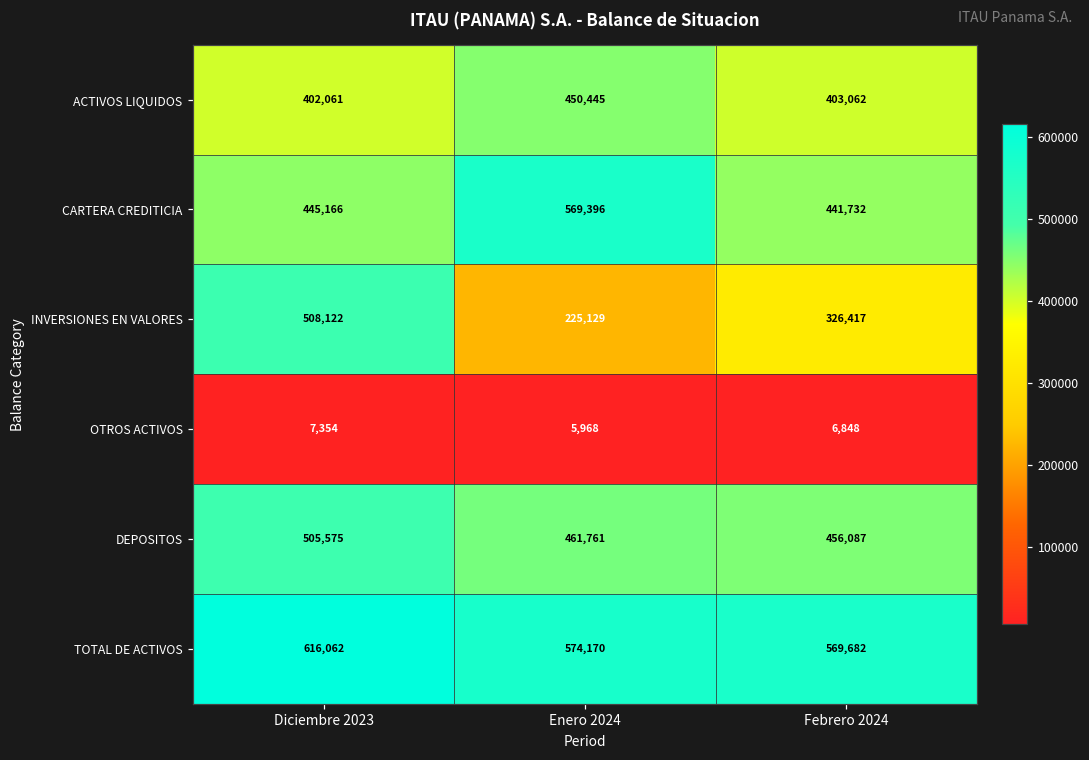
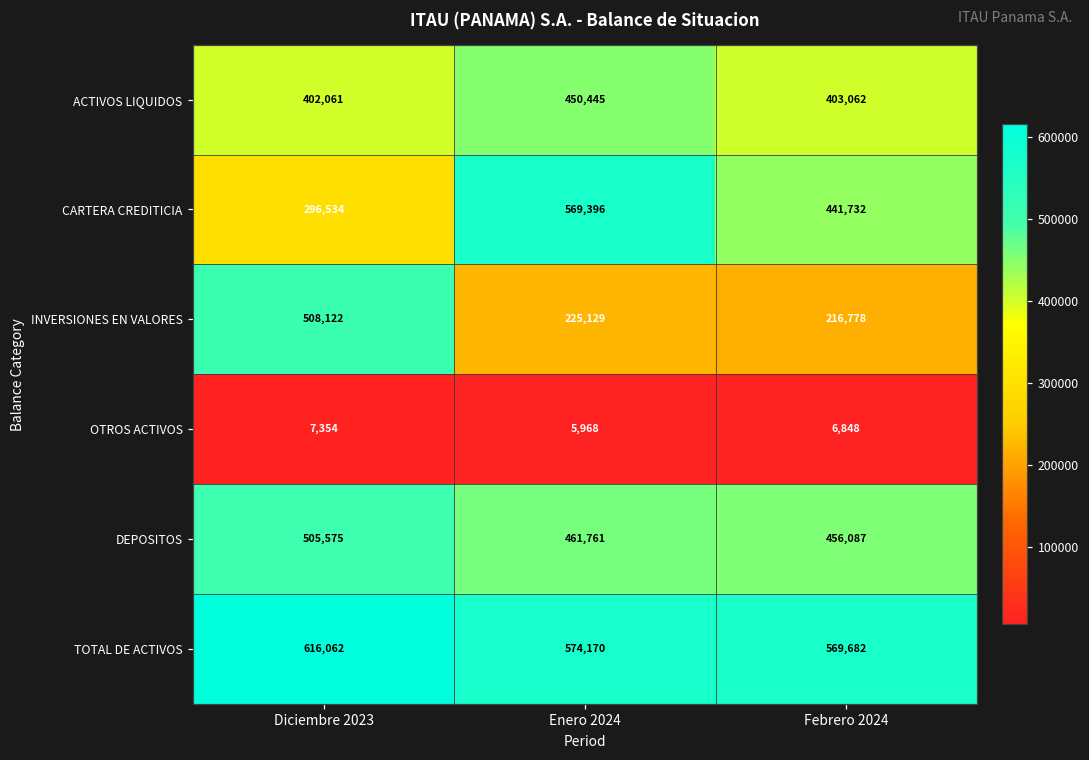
  {
    "ACTIVOS LIQUIDOS": {
      "Diciembre 2023": "402,061",
      "Enero 2024": "450,445",
      "Febrero 2024": "403,062"
    },
    "CARTERA CREDITICIA": {
-     "Diciembre 2023": "445,166",
+     "Diciembre 2023": "296,534",
      "Enero 2024": "569,396",
      "Febrero 2024": "441,732"
    },
    "INVERSIONES EN VALORES": {
      "Diciembre 2023": "508,122",
      "Enero 2024": "225,129",
-     "Febrero 2024": "326,417"
+     "Febrero 2024": "216,778"
    },
    "OTROS ACTIVOS": {
      "Diciembre 2023": "7,354",
      "Enero 2024": "5,968",
      "Febrero 2024": "6,848"
    },
    "DEPOSITOS": {
      "Diciembre 2023": "505,575",
      "Enero 2024": "461,761",
      "Febrero 2024": "456,087"
    },
    "TOTAL DE ACTIVOS": {
      "Diciembre 2023": "616,062",
      "Enero 2024": "574,170",
      "Febrero 2024": "569,682"
    }
  }
